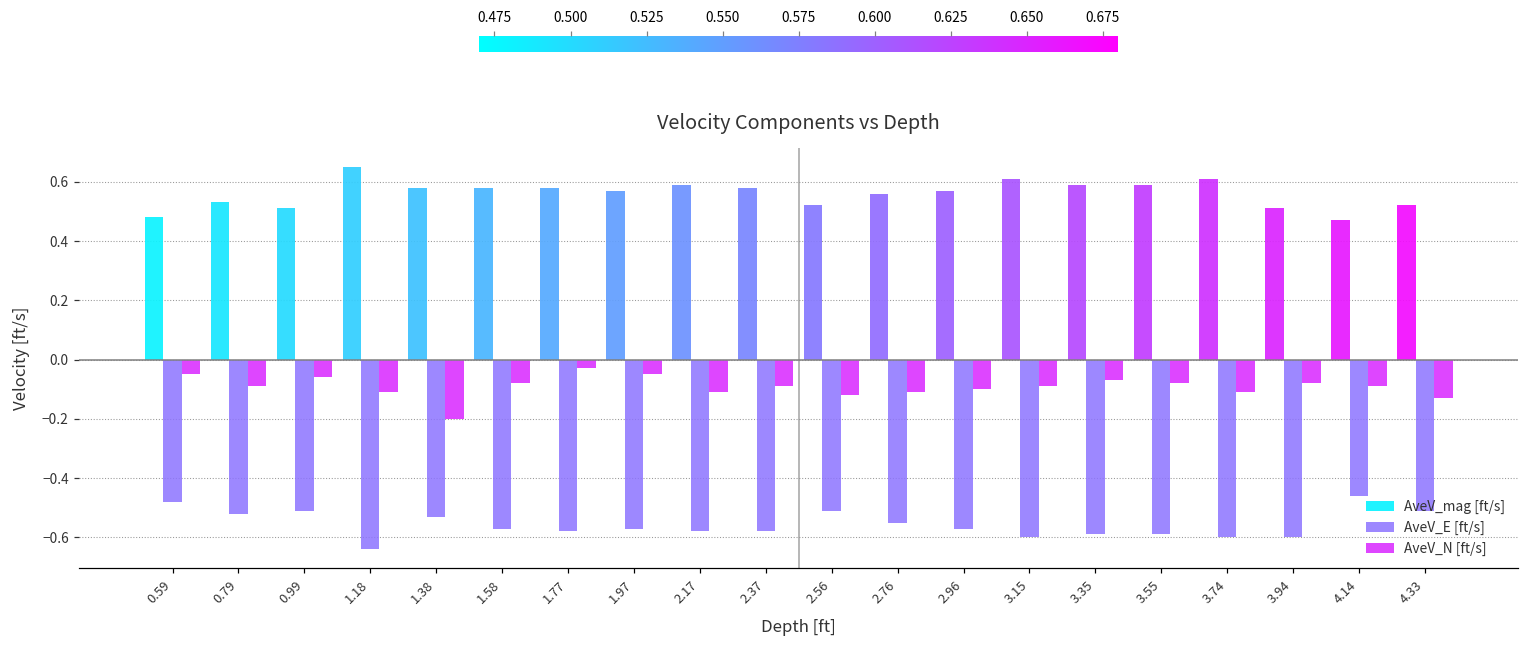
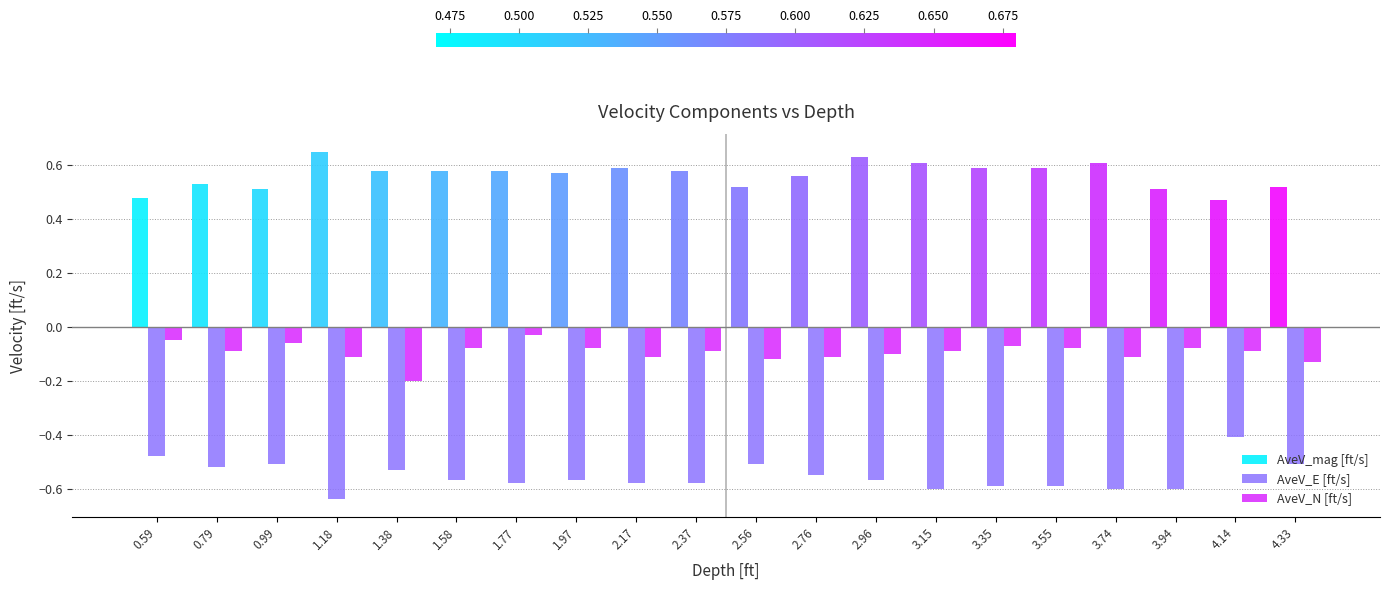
  {
    "AveV_mag [ft/s]": {
      "0.59": 0.48,
      "0.79": 0.53,
      "0.99": 0.51,
      "1.18": 0.65,
      "1.38": 0.58,
      "1.58": 0.58,
      "1.77": 0.58,
      "1.97": 0.57,
      "2.17": 0.59,
      "2.37": 0.58,
      "2.56": 0.52,
      "2.76": 0.56,
-     "2.96": 0.57,
+     "2.96": 0.63,
      "3.15": 0.61,
      "3.35": 0.59,
      "3.55": 0.59,
      "3.74": 0.61,
      "3.94": 0.51,
      "4.14": 0.47,
      "4.33": 0.52
    },
    "AveV_E [ft/s]": {
      "0.59": -0.48,
      "0.79": -0.52,
      "0.99": -0.51,
      "1.18": -0.64,
      "1.38": -0.53,
      "1.58": -0.57,
      "1.77": -0.58,
      "1.97": -0.57,
      "2.17": -0.58,
      "2.37": -0.58,
      "2.56": -0.51,
      "2.76": -0.55,
      "2.96": -0.57,
      "3.15": -0.60,
      "3.35": -0.59,
      "3.55": -0.59,
      "3.74": -0.60,
      "3.94": -0.60,
-     "4.14": -0.46,
+     "4.14": -0.41,
      "4.33": -0.51
    },
    "AveV_N [ft/s]": {
      "0.59": -0.05,
      "0.79": -0.09,
      "0.99": -0.06,
      "1.18": -0.11,
      "1.38": -0.20,
      "1.58": -0.08,
      "1.77": -0.03,
-     "1.97": -0.05,
+     "1.97": -0.08,
      "2.17": -0.11,
      "2.37": -0.09,
      "2.56": -0.12,
      "2.76": -0.11,
      "2.96": -0.10,
      "3.15": -0.09,
      "3.35": -0.07,
      "3.55": -0.08,
      "3.74": -0.11,
      "3.94": -0.08,
      "4.14": -0.09,
      "4.33": -0.13
    }
  }
